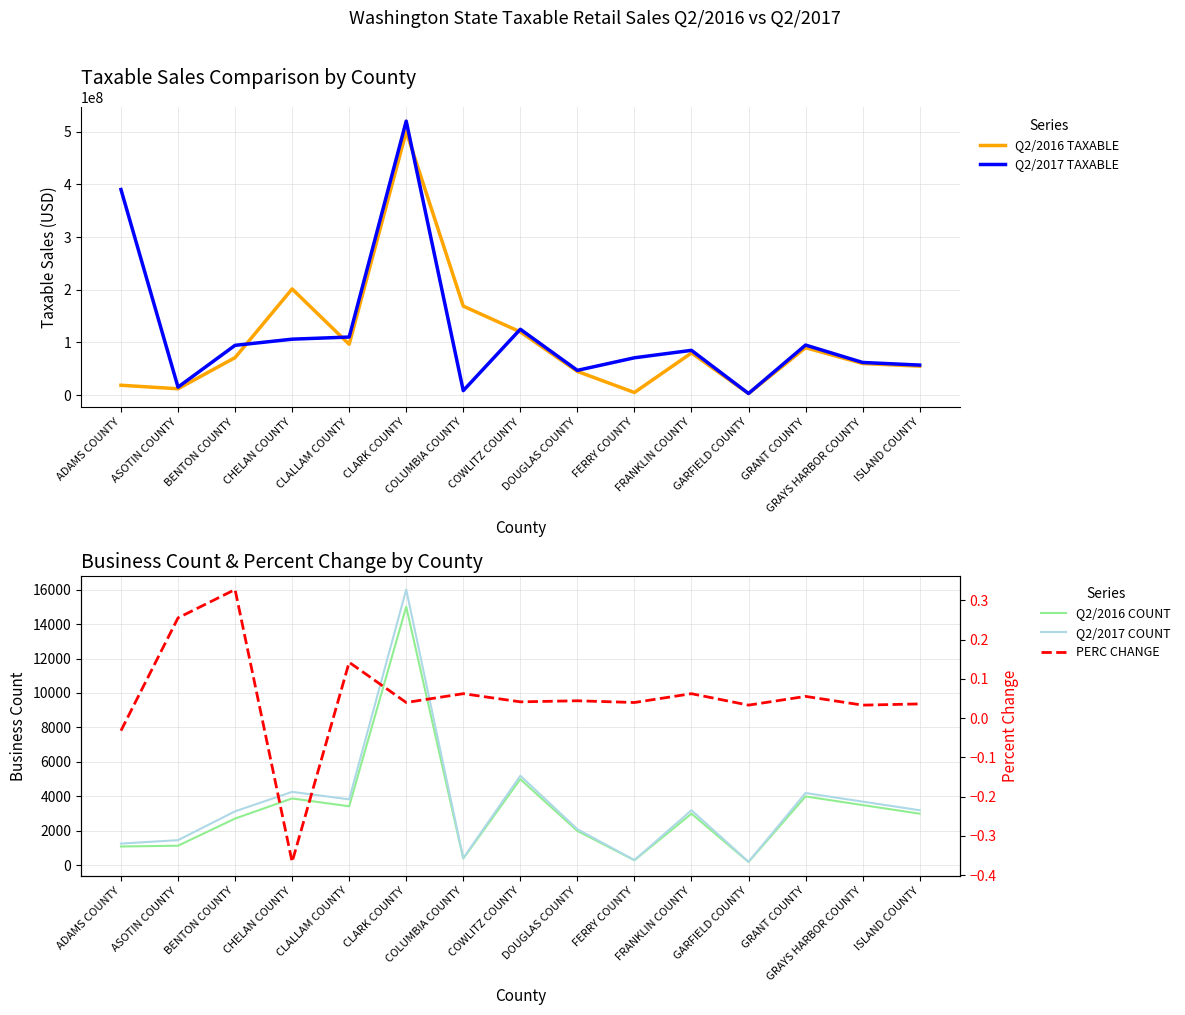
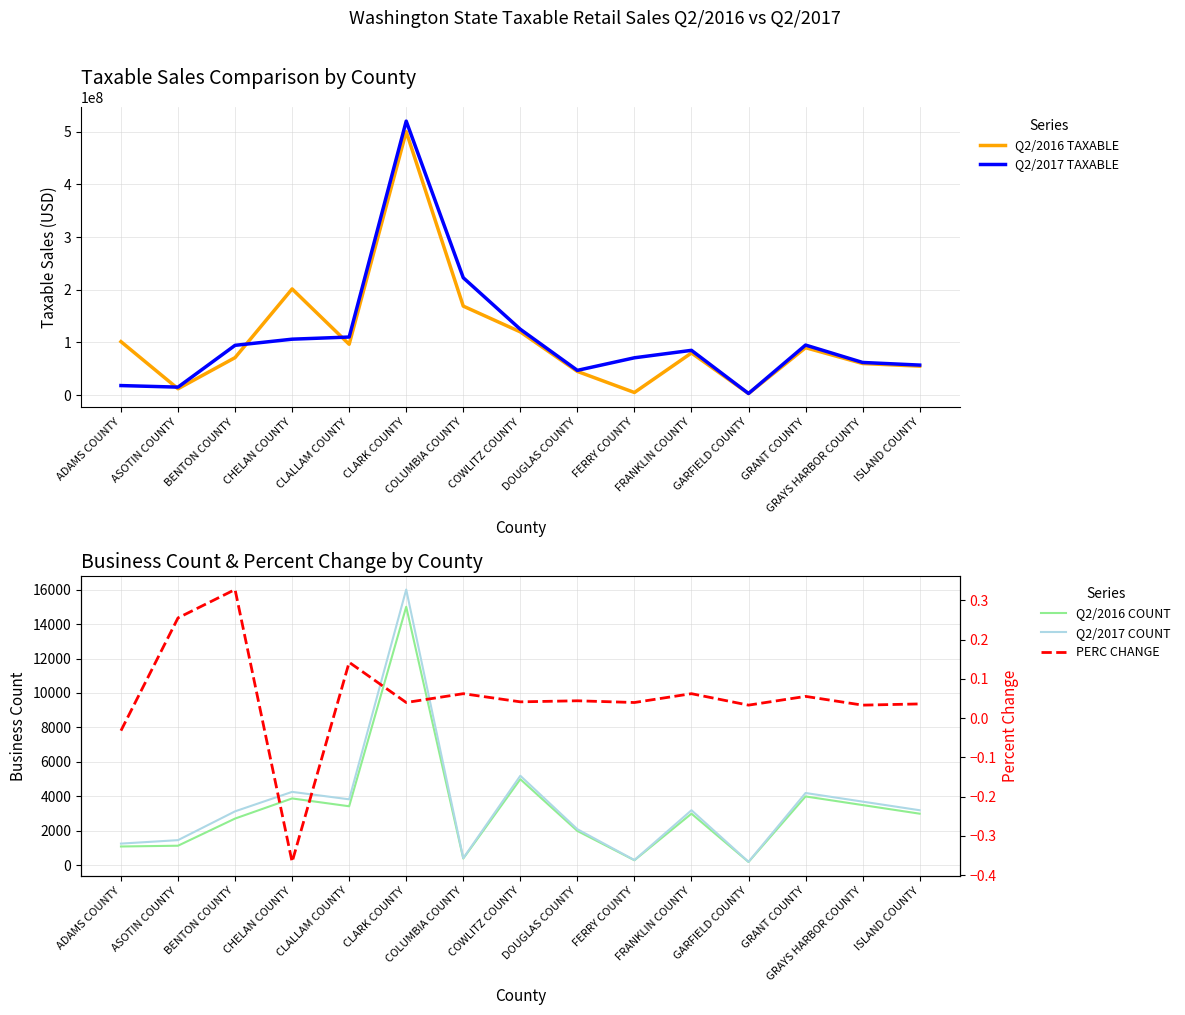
  {
    "Taxable Sales Comparison by County": {
      "Q2/2016 TAXABLE": {
-       "ADAMS COUNTY": 20000000,
+       "ADAMS COUNTY": 100000000,
        "BENTON COUNTY": 70000000,
        "CHELAN COUNTY": 200000000,
        "CLALLAM COUNTY": 100000000,
        "CLARK COUNTY": 500000000,
        "COLUMBIA COUNTY": 170000000,
        "COWLITZ COUNTY": 120000000,
        "FERRY COUNTY": 10000000,
        "FRANKLIN COUNTY": 80000000,
        "GRANT COUNTY": 90000000
      },
      "Q2/2017 TAXABLE": {
-       "ADAMS COUNTY": 390000000,
+       "ADAMS COUNTY": 20000000,
        "BENTON COUNTY": 90000000,
        "CHELAN COUNTY": 110000000,
        "CLALLAM COUNTY": 110000000,
        "CLARK COUNTY": 520000000,
-       "COLUMBIA COUNTY": 10000000,
+       "COLUMBIA COUNTY": 220000000,
        "COWLITZ COUNTY": 130000000,
        "FERRY COUNTY": 70000000,
        "FRANKLIN COUNTY": 90000000,
        "GRANT COUNTY": 100000000
      }
    }
  }
